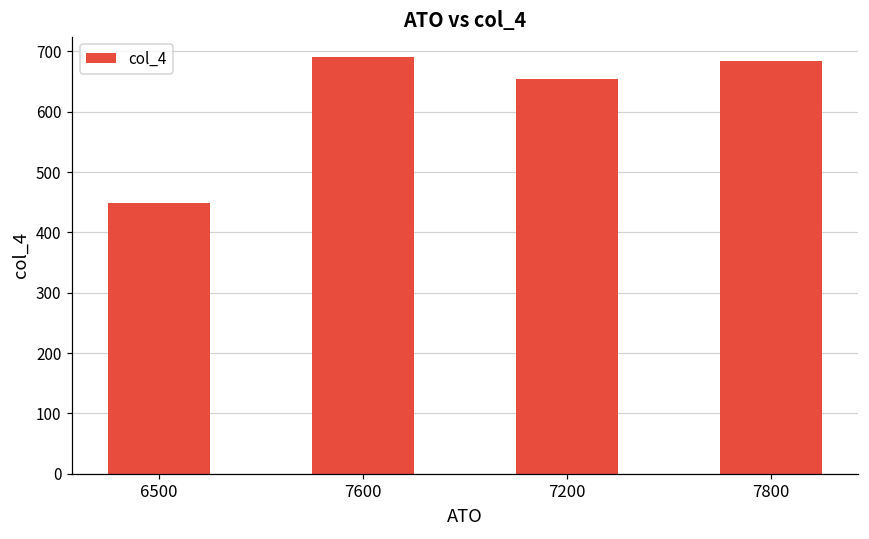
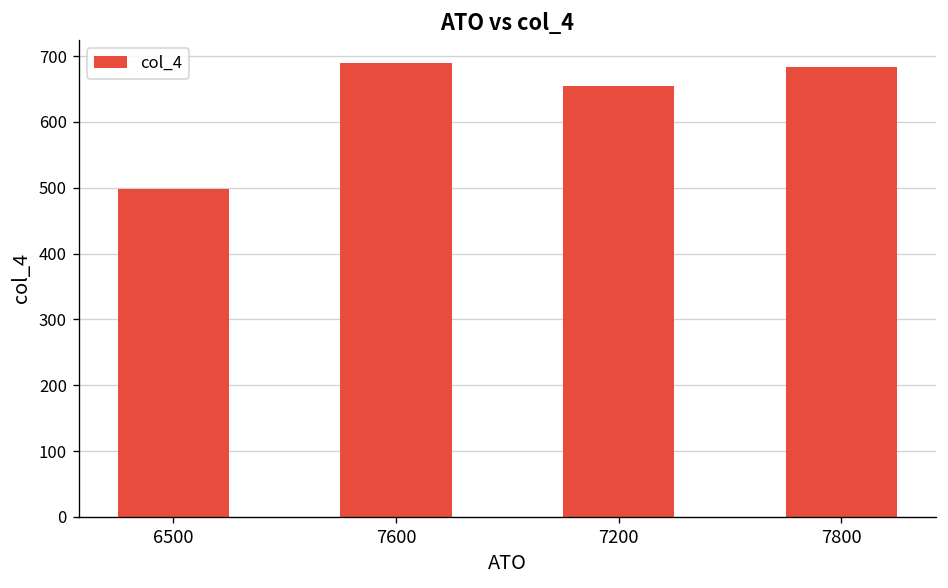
  {
-   "6500": 450,
+   "6500": 500,
    "7600": 690,
    "7200": 650,
    "7800": 680
  }
